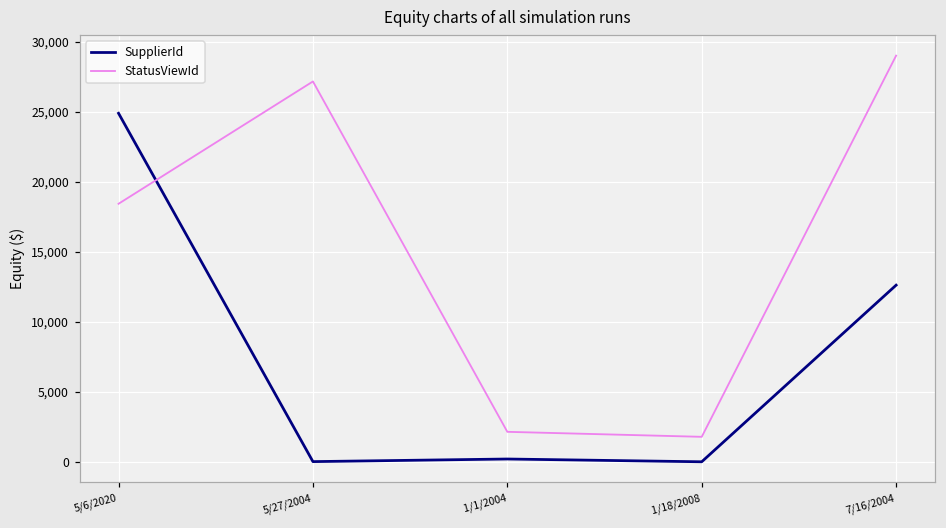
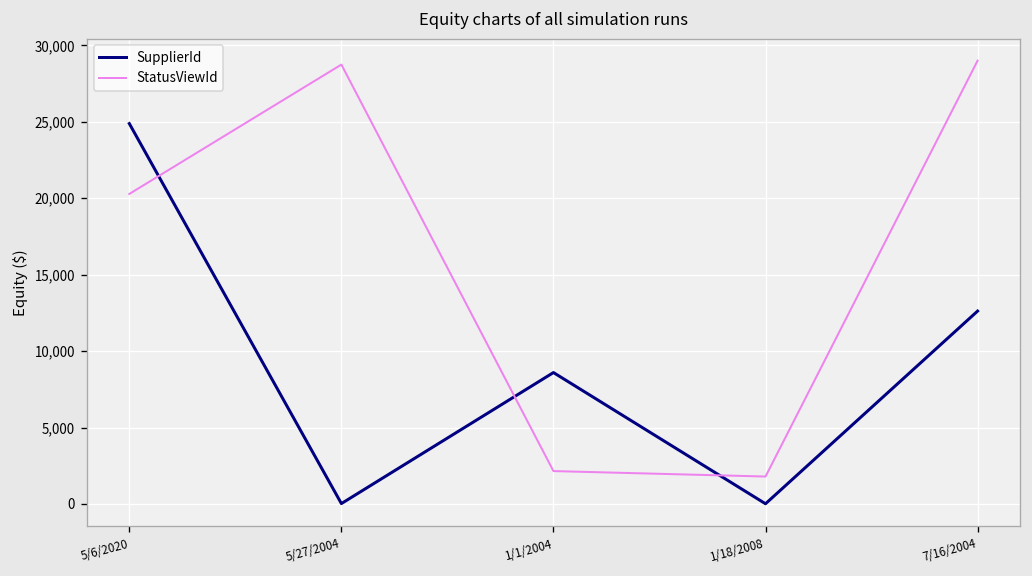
  {
    "SupplierId": {
      "5/6/2020": "24,900",
      "5/27/2004": "0",
-     "1/1/2004": "200",
+     "1/1/2004": "8,600",
      "1/18/2008": "0",
      "7/16/2004": "12,600"
    },
    "StatusViewId": {
-     "5/6/2020": "18,400",
-     "5/27/2004": "27,200",
+     "5/6/2020": "20,300",
+     "5/27/2004": "28,700",
      "1/1/2004": "2,200",
      "1/18/2008": "1,800",
      "7/16/2004": "29,000"
    }
  }
